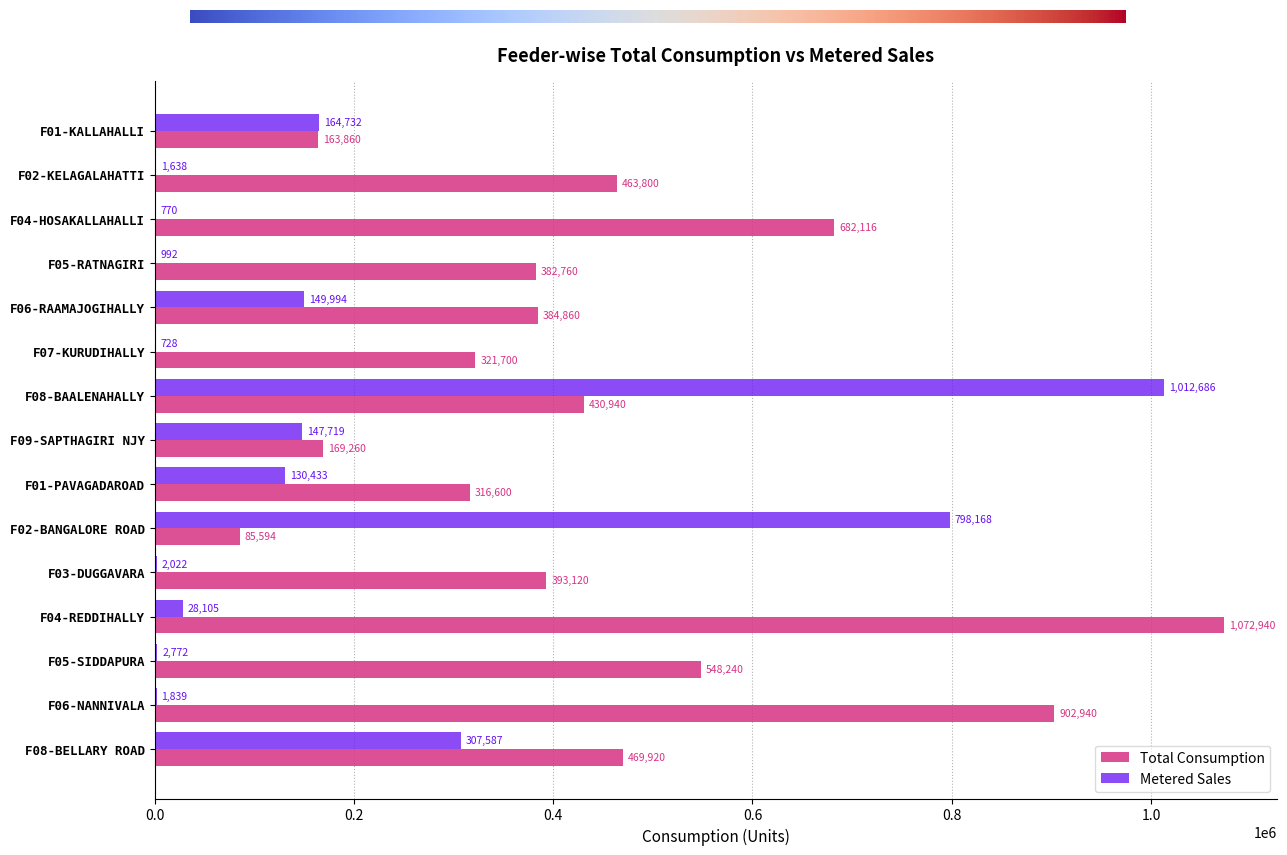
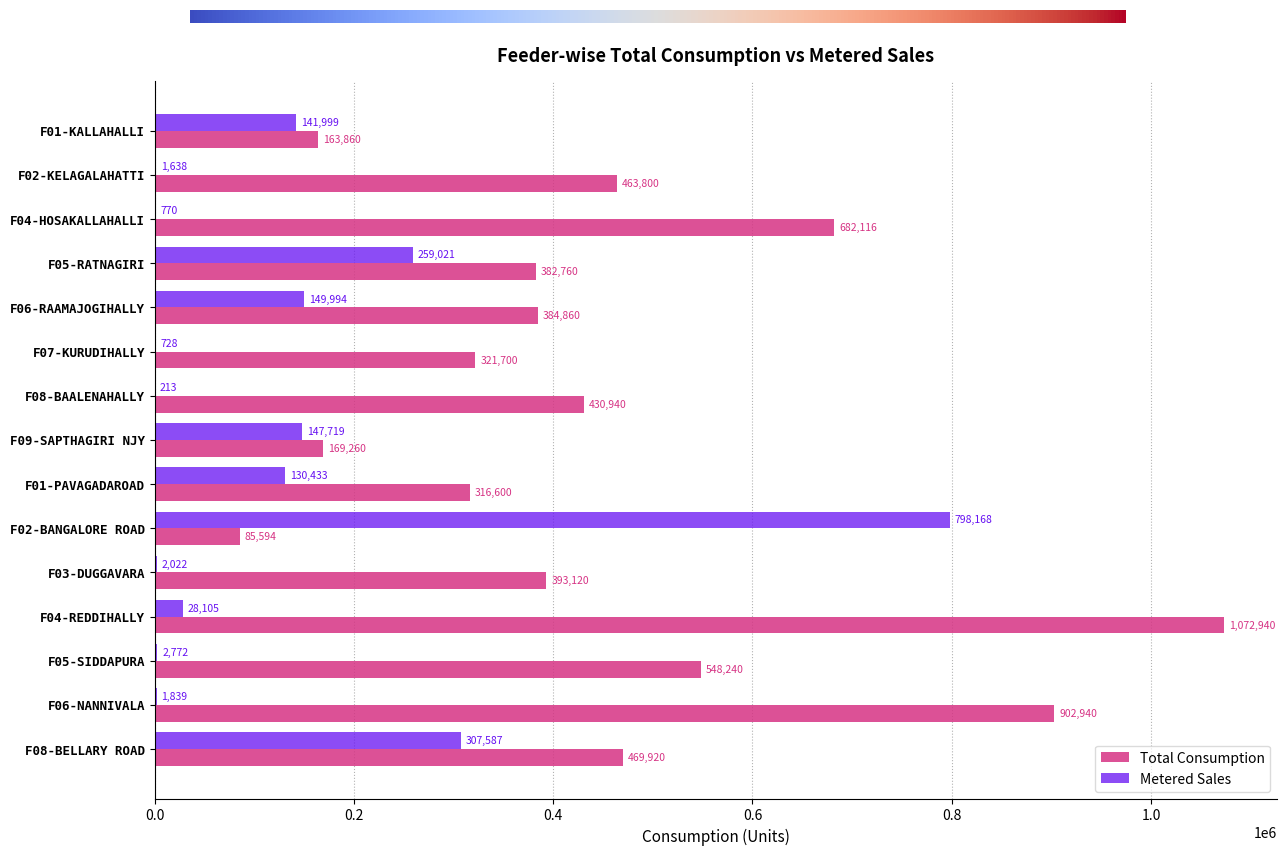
  {
    "Total Consumption": {
      "F01-KALLAHALLI": "163,860",
      "F02-KELAGALAHATTI": "463,800",
      "F04-HOSAKALLAHALLI": "682,116",
      "F05-RATNAGIRI": "382,760",
      "F06-RAAMAJOGIHALLY": "384,860",
      "F07-KURUDIHALLY": "321,700",
      "F08-BAALENAHALLY": "430,940",
      "F09-SAPTHAGIRI NJY": "169,260",
      "F01-PAVAGADAROAD": "316,600",
      "F02-BANGALORE ROAD": "85,594",
      "F03-DUGGAVARA": "393,120",
      "F04-REDDIHALLY": "1,072,940",
      "F05-SIDDAPURA": "548,240",
      "F06-NANNIVALA": "902,940",
      "F08-BELLARY ROAD": "469,920"
    },
    "Metered Sales": {
-     "F01-KALLAHALLI": "164,732",
+     "F01-KALLAHALLI": "141,999",
      "F02-KELAGALAHATTI": "1,638",
      "F04-HOSAKALLAHALLI": "770",
-     "F05-RATNAGIRI": "992",
+     "F05-RATNAGIRI": "259,021",
      "F06-RAAMAJOGIHALLY": "149,994",
      "F07-KURUDIHALLY": "728",
-     "F08-BAALENAHALLY": "1,012,686",
+     "F08-BAALENAHALLY": "213",
      "F09-SAPTHAGIRI NJY": "147,719",
      "F01-PAVAGADAROAD": "130,433",
      "F03-DUGGAVARA": "2,022",
      "F04-REDDIHALLY": "28,105",
      "F05-SIDDAPURA": "2,772",
      "F06-NANNIVALA": "1,839",
      "F08-BELLARY ROAD": "307,587"
    }
  }
